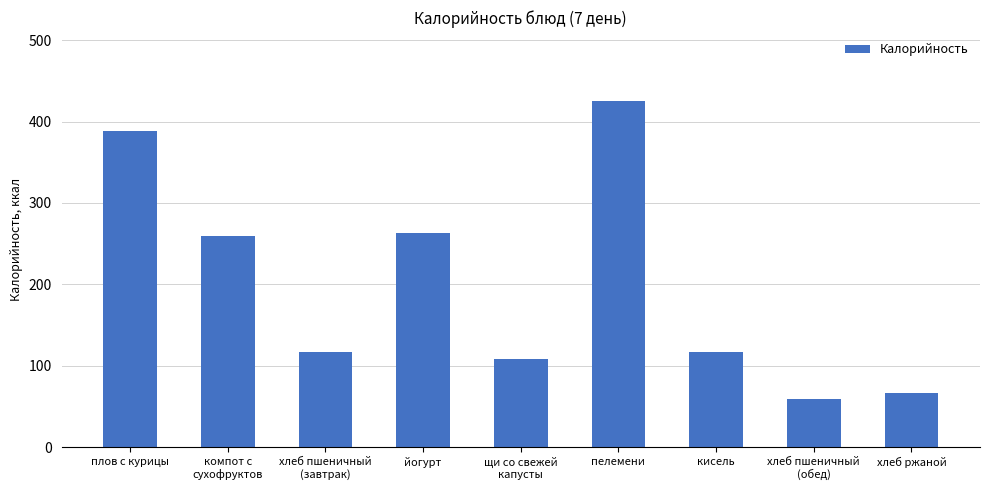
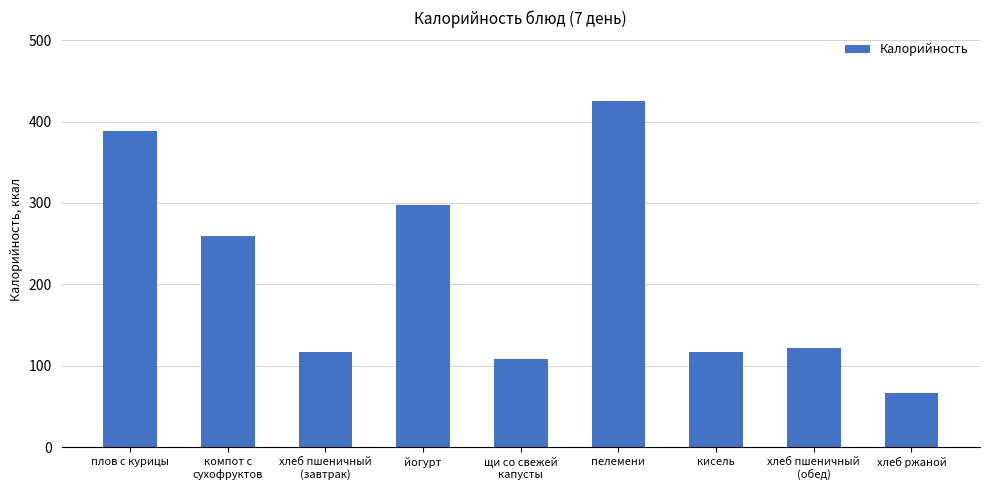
  {
    "плов с курицы": 390,
    "компот с сухофруктов": 260,
    "хлеб пшеничный (завтрак)": 120,
-   "йогурт": 260,
+   "йогурт": 300,
    "щи со свежей капусты": 110,
    "пелемени": 430,
    "кисель": 120,
-   "хлеб пшеничный (обед)": 60,
+   "хлеб пшеничный (обед)": 120,
    "хлеб ржаной": 70
  }
